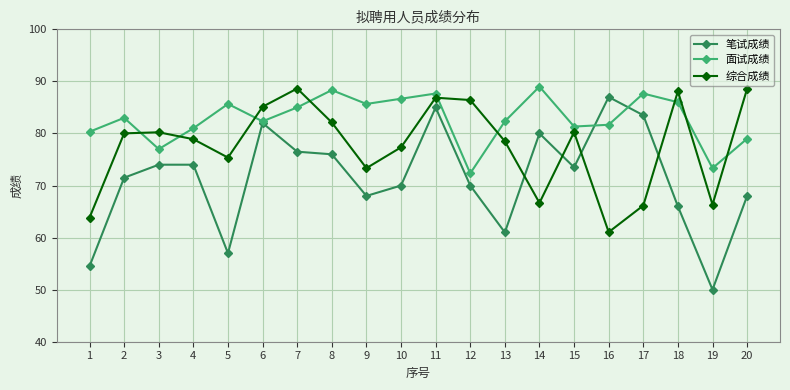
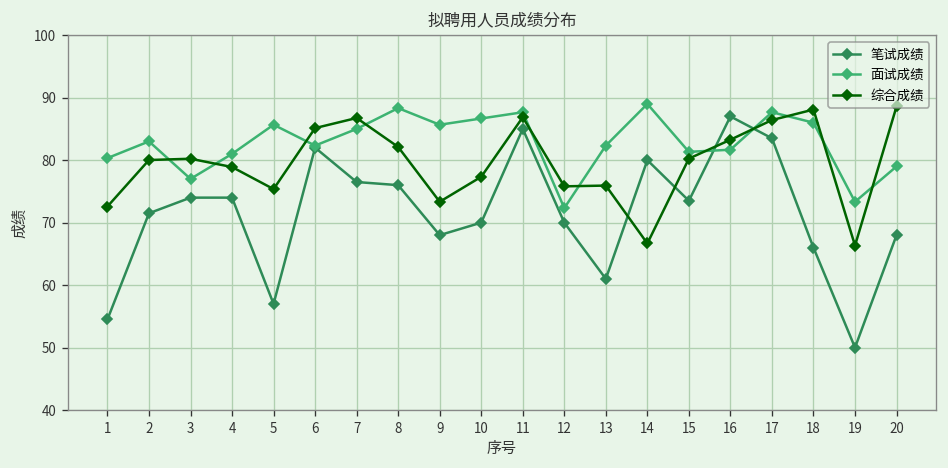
  {
    "综合成绩": {
-     "1": 64,
+     "1": 73,
      "2": 80,
      "3": 80,
      "4": 79,
      "5": 75,
      "6": 85,
-     "7": 89,
+     "7": 87,
      "8": 82,
      "9": 73,
      "10": 77,
      "11": 87,
-     "12": 86,
-     "13": 79,
+     "12": 76,
+     "13": 76,
      "14": 67,
      "15": 80,
-     "16": 61,
-     "17": 66,
+     "16": 83,
+     "17": 86,
      "18": 88,
      "19": 66,
      "20": 89
    }
  }
